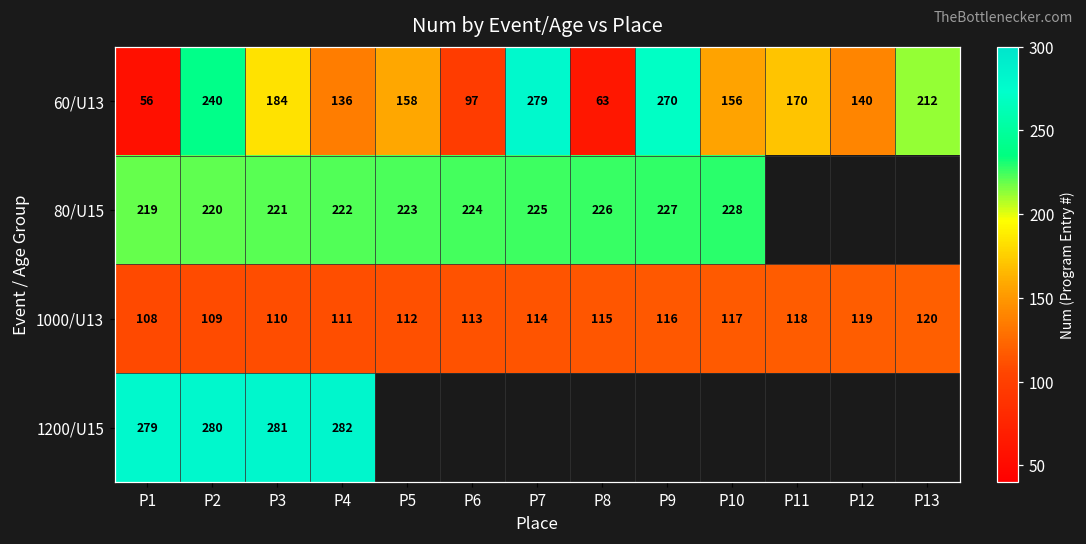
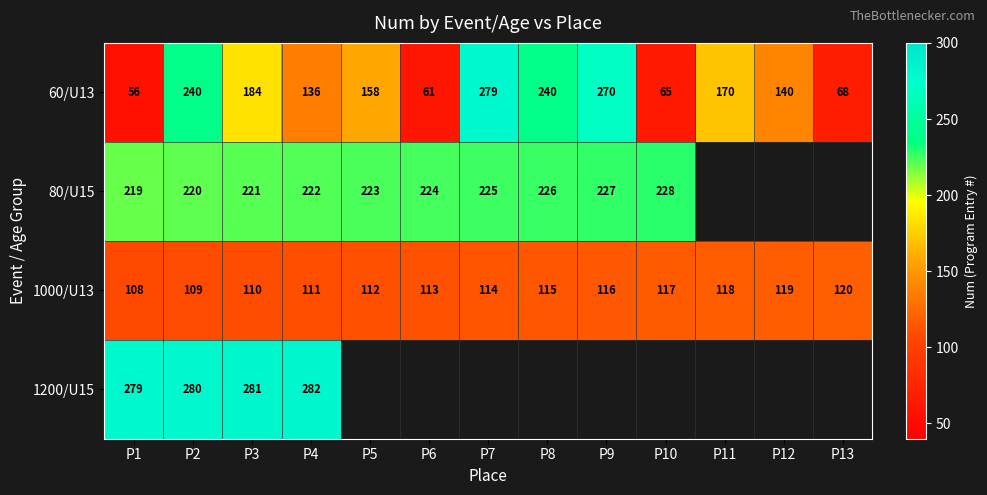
  {
    "60/U13": {
      "P1": 56,
      "P2": 240,
      "P3": 184,
      "P4": 136,
      "P5": 158,
-     "P6": 97,
+     "P6": 61,
      "P7": 279,
-     "P8": 63,
+     "P8": 240,
      "P9": 270,
-     "P10": 156,
+     "P10": 65,
      "P11": 170,
      "P12": 140,
-     "P13": 212
+     "P13": 68
    },
    "80/U15": {
      "P1": 219,
      "P2": 220,
      "P3": 221,
      "P4": 222,
      "P5": 223,
      "P6": 224,
      "P7": 225,
      "P8": 226,
      "P9": 227,
      "P10": 228
    },
    "1000/U13": {
      "P1": 108,
      "P2": 109,
      "P3": 110,
      "P4": 111,
      "P5": 112,
      "P6": 113,
      "P7": 114,
      "P8": 115,
      "P9": 116,
      "P10": 117,
      "P11": 118,
      "P12": 119,
      "P13": 120
    },
    "1200/U15": {
      "P1": 279,
      "P2": 280,
      "P3": 281,
      "P4": 282
    }
  }
